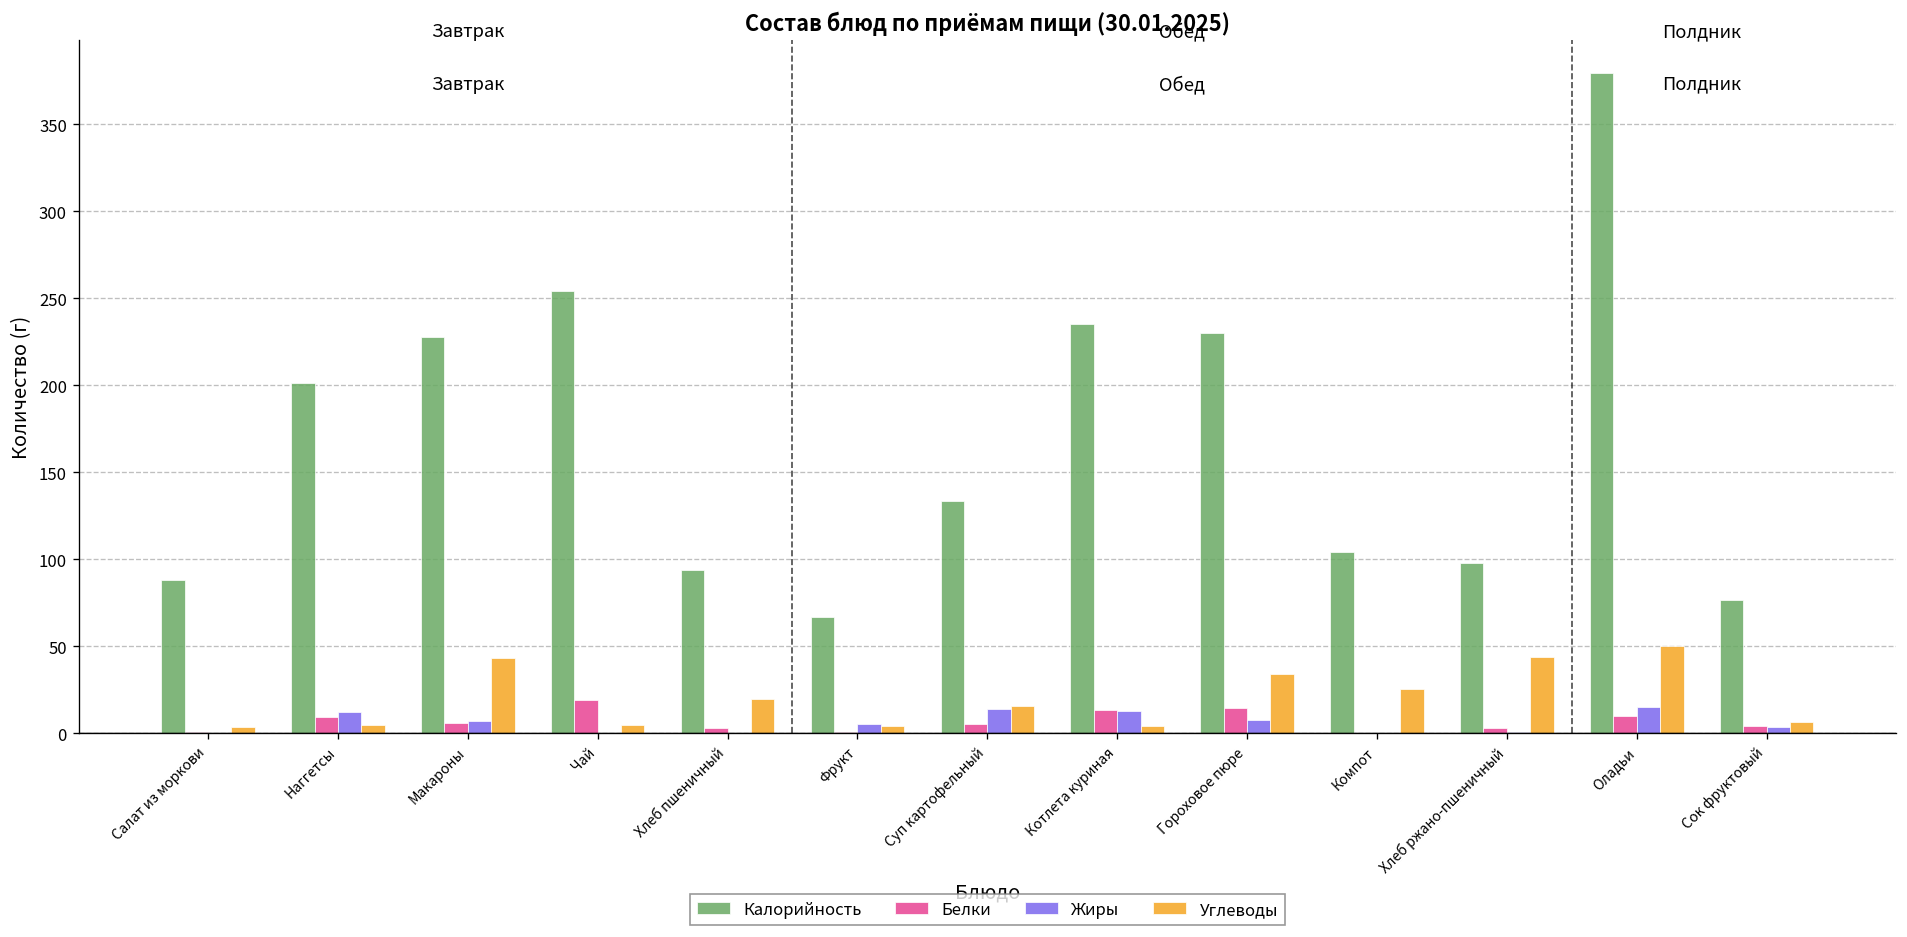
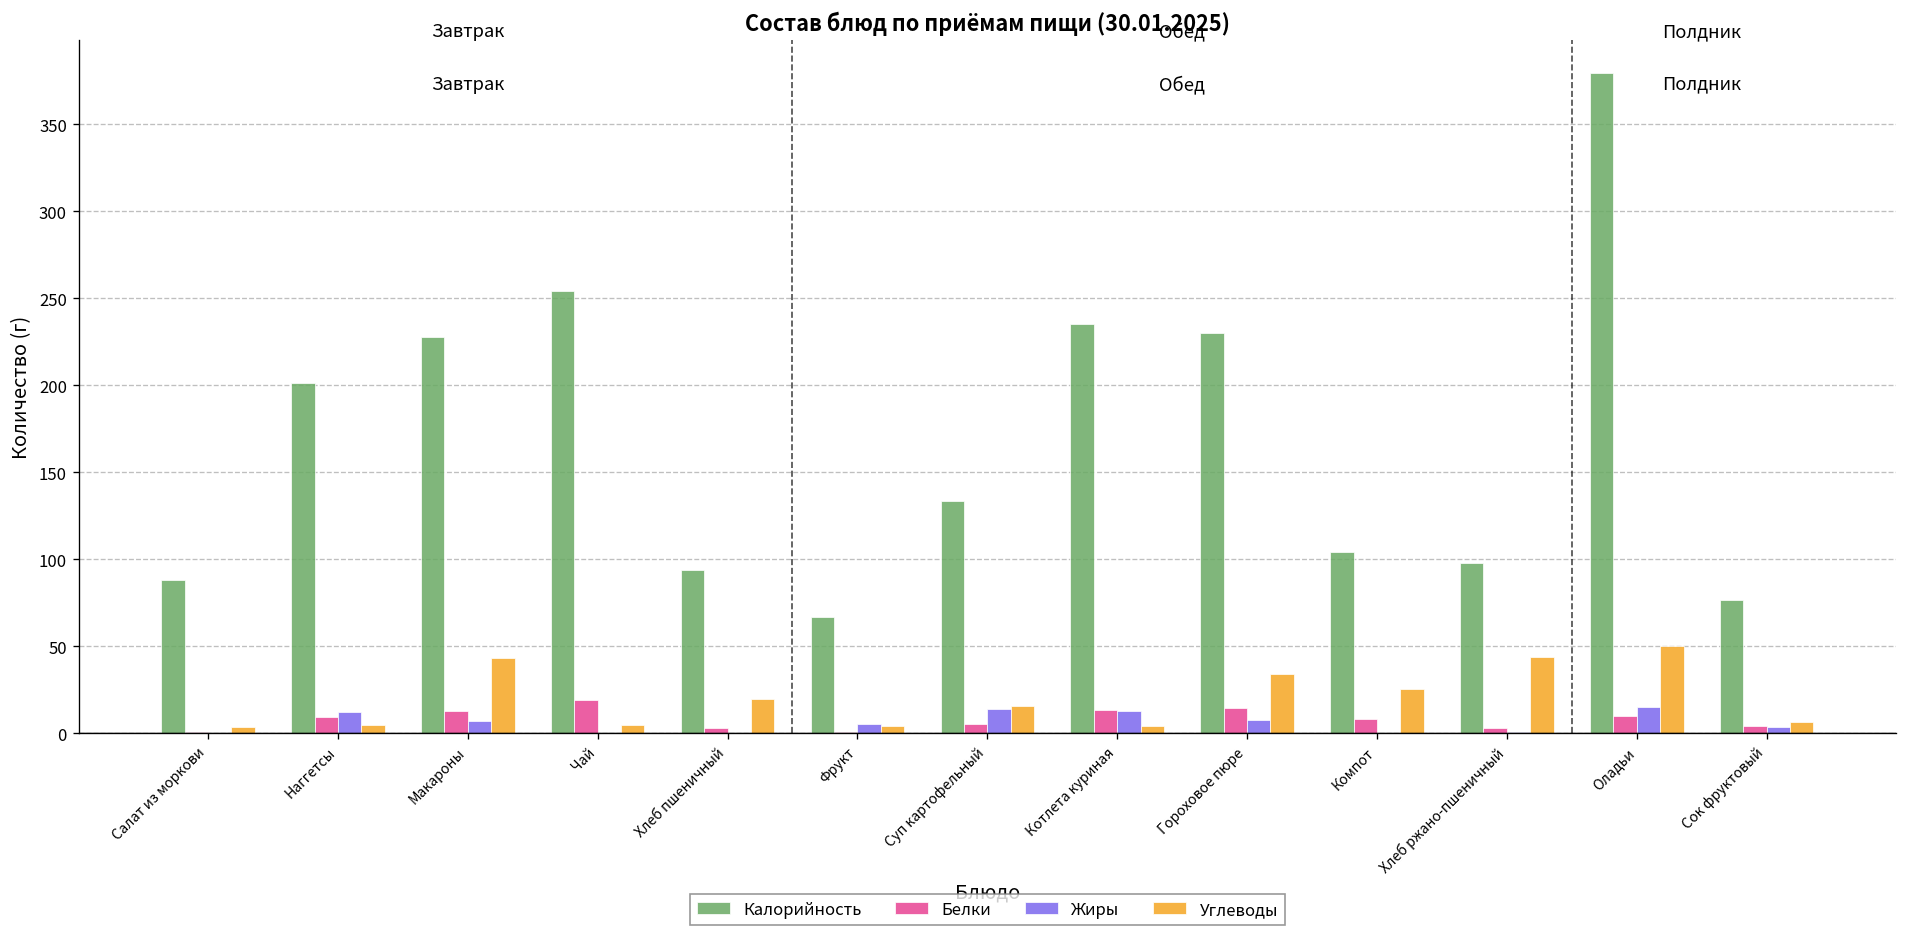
  {
    "Калорийность": {
      "Салат из моркови": 88,
      "Наггетсы": 202,
      "Макароны": 228,
      "Чай": 254,
      "Хлеб пшеничный": 94,
      "Фрукт": 67,
      "Суп картофельный": 133,
      "Котлета куриная": 235,
      "Гороховое пюре": 230,
      "Компот": 104,
      "Хлеб ржано-пшеничный": 98,
      "Оладьи": 379,
      "Сок фруктовый": 76
    },
    "Белки": {
      "Наггетсы": 9,
-     "Макароны": 6,
+     "Макароны": 13,
      "Чай": 19,
      "Хлеб пшеничный": 3,
      "Суп картофельный": 5,
      "Котлета куриная": 13,
      "Гороховое пюре": 15,
-     "Компот": 1,
+     "Компот": 9,
      "Хлеб ржано-пшеничный": 3,
      "Оладьи": 10,
      "Сок фруктовый": 4
    },
    "Жиры": {
      "Наггетсы": 12,
      "Макароны": 7,
      "Фрукт": 5,
      "Суп картофельный": 14,
      "Котлета куриная": 13,
      "Гороховое пюре": 8,
      "Оладьи": 15,
      "Сок фруктовый": 4
    },
    "Углеводы": {
      "Салат из моркови": 4,
      "Наггетсы": 5,
      "Макароны": 43,
      "Чай": 5,
      "Хлеб пшеничный": 20,
      "Фрукт": 4,
      "Суп картофельный": 16,
      "Котлета куриная": 4,
      "Гороховое пюре": 34,
      "Компот": 25,
      "Хлеб ржано-пшеничный": 44,
      "Оладьи": 50,
      "Сок фруктовый": 6
    }
  }
